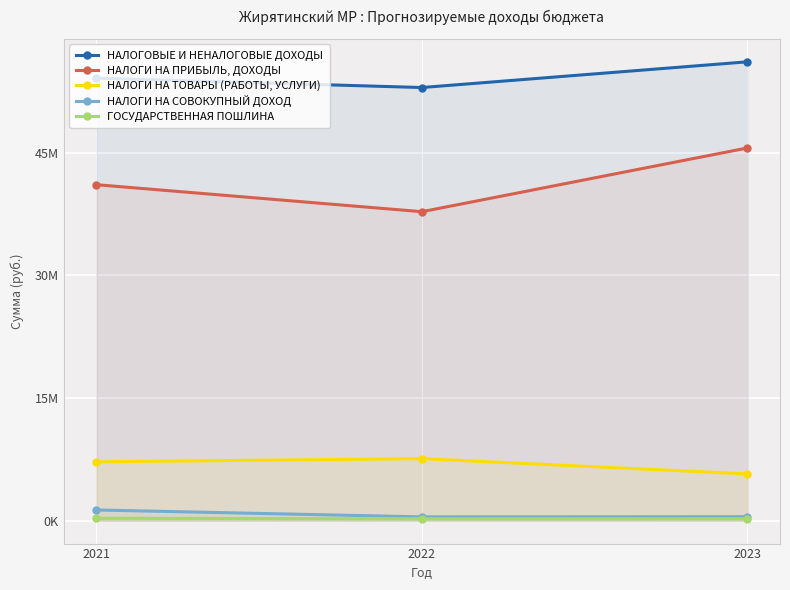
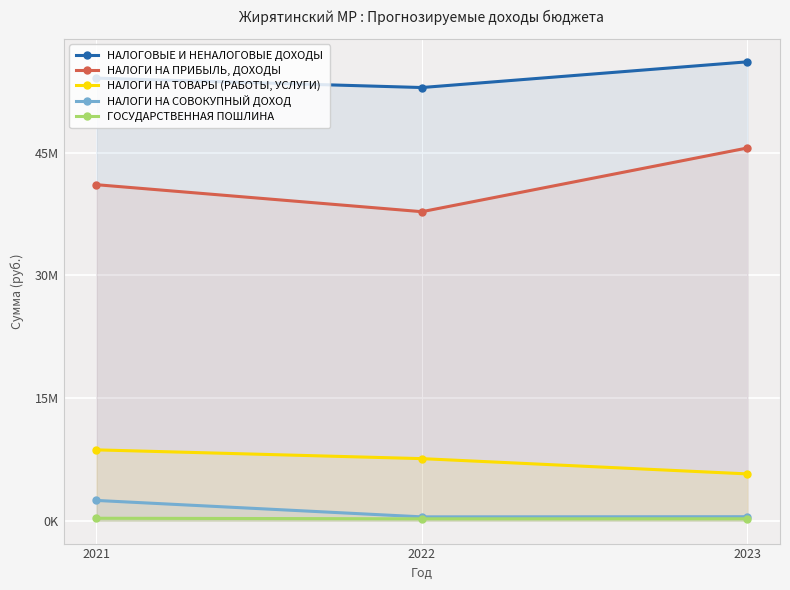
  {
    "НАЛОГОВЫЕ И НЕНАЛОГОВЫЕ ДОХОДЫ": {
      "2022": 53000000,
      "2023": 56000000
    },
    "НАЛОГИ НА ПРИБЫЛЬ, ДОХОДЫ": {
      "2021": 41000000,
      "2022": 38000000,
      "2023": 46000000
    },
    "НАЛОГИ НА ТОВАРЫ (РАБОТЫ, УСЛУГИ)": {
-     "2021": 7000000,
+     "2021": 9000000,
      "2022": 8000000,
      "2023": 6000000
    },
    "НАЛОГИ НА СОВОКУПНЫЙ ДОХОД": {
-     "2021": 1000000
+     "2021": 2000000
    },
    "ГОСУДАРСТВЕННАЯ ПОШЛИНА": {
      "2021": 0
    }
  }
